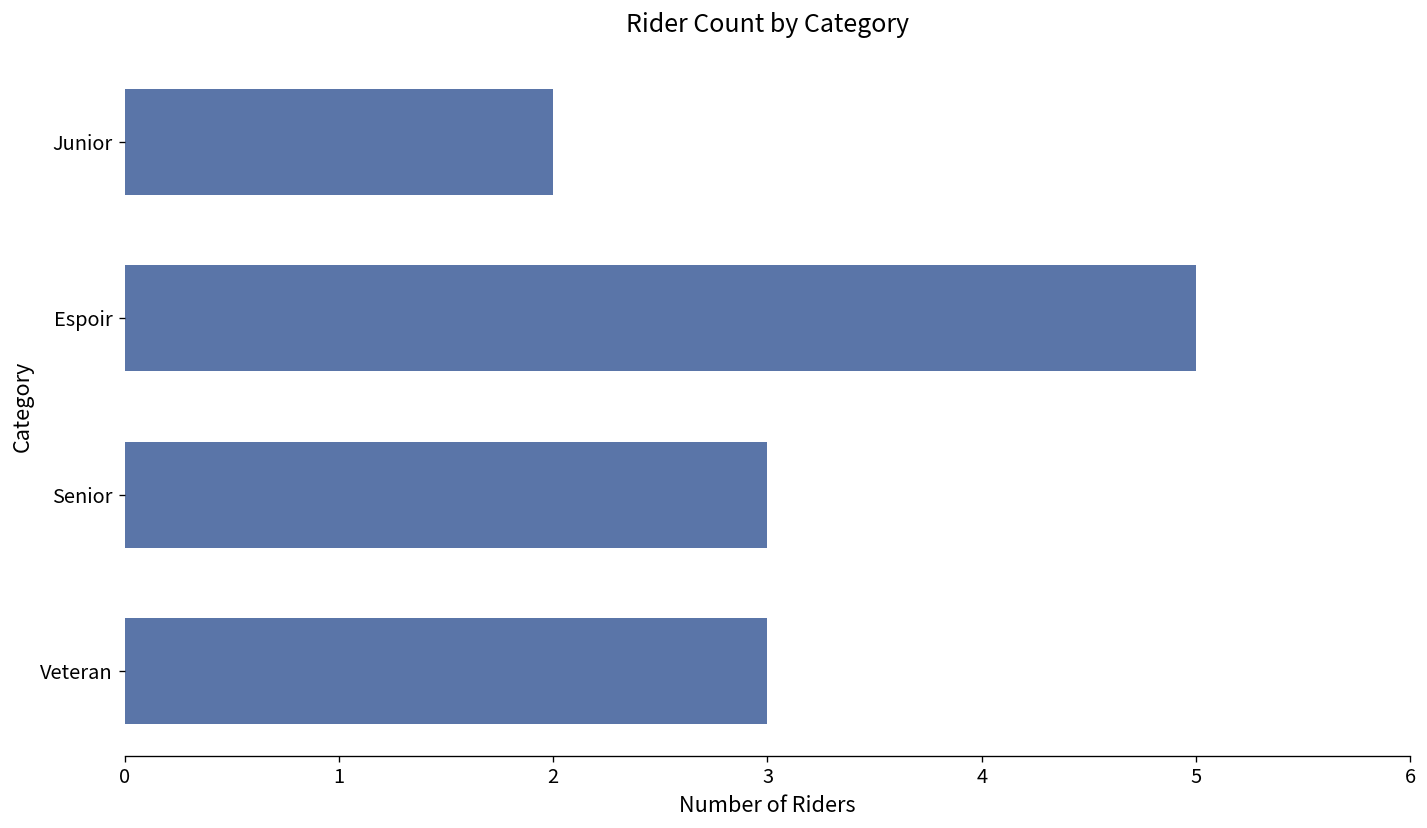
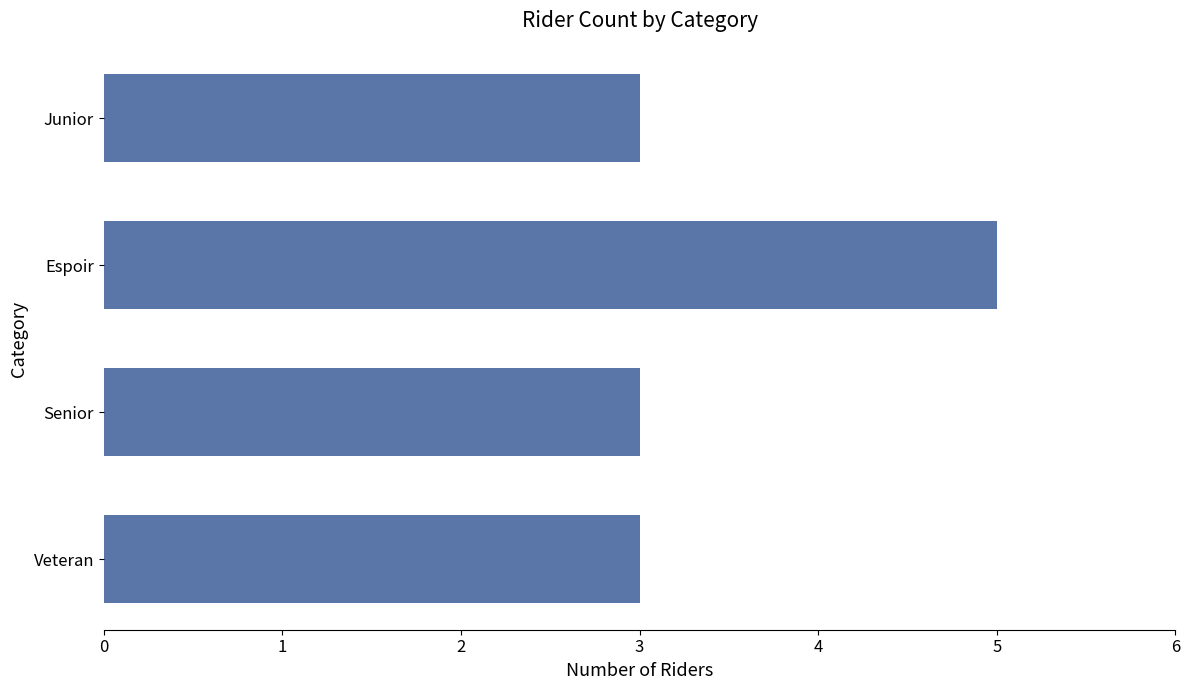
  {
-   "Junior": 2,
+   "Junior": 3,
    "Espoir": 5,
    "Senior": 3,
    "Veteran": 3
  }
